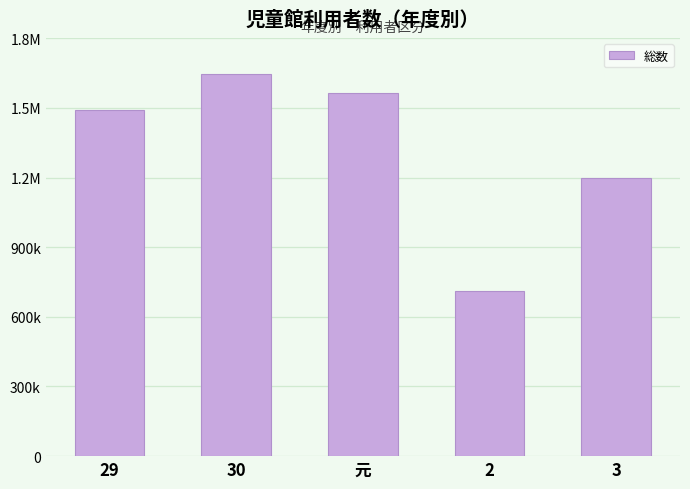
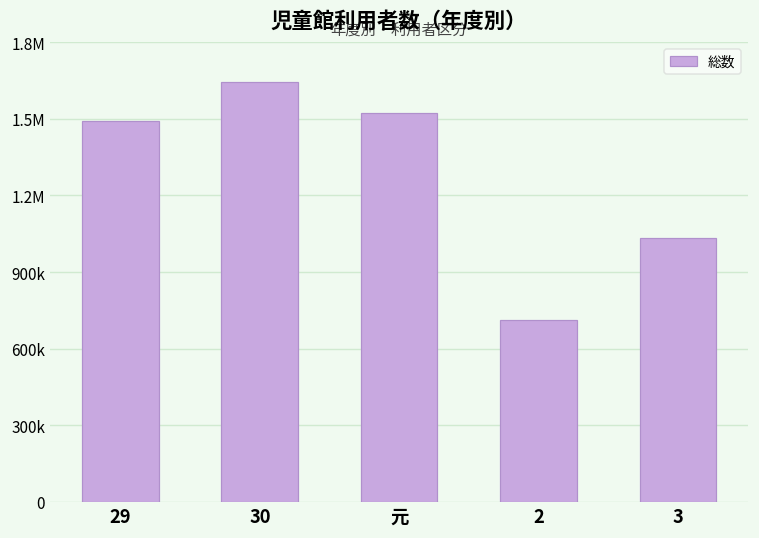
  {
    "29": 1490000,
    "30": 1640000,
-   "元": 1570000,
+   "元": 1520000,
    "2": 710000,
-   "3": 1200000
+   "3": 1030000
  }
